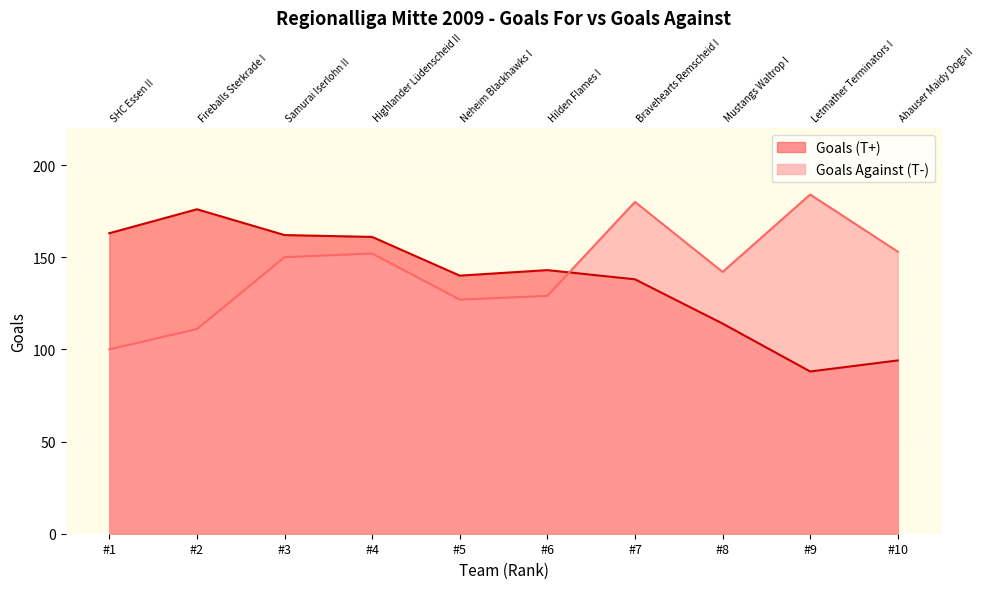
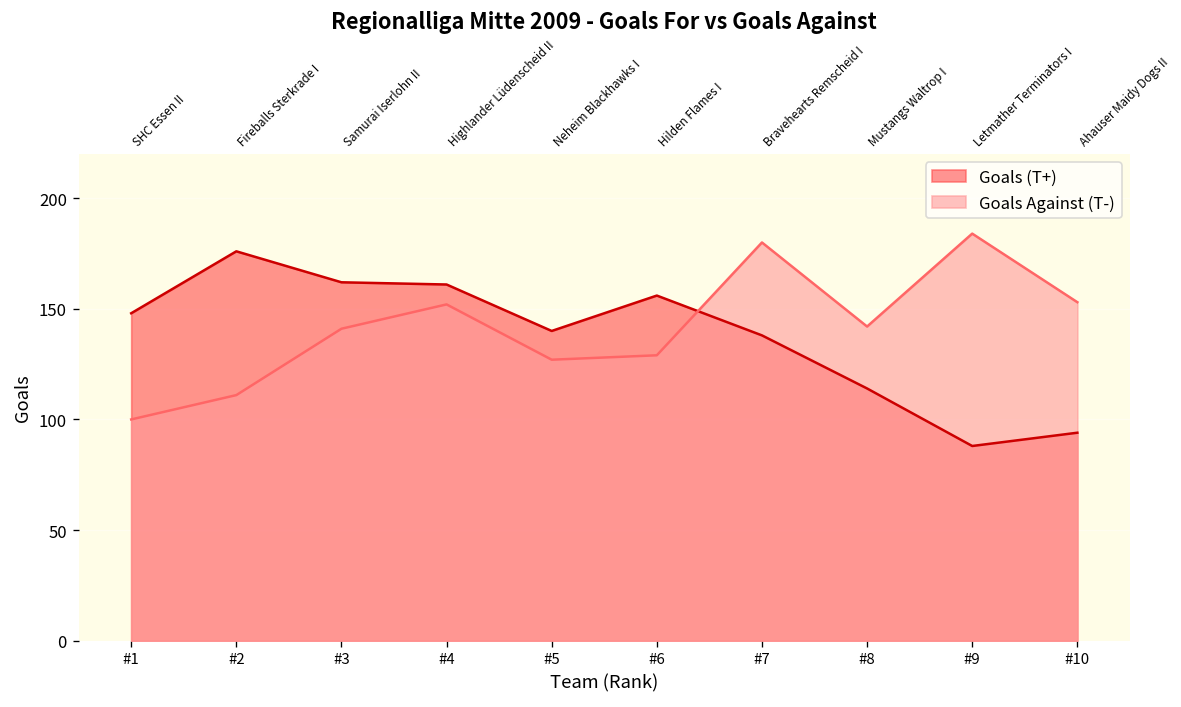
  {
    "Goals (T+)": {
-     "#1": 163,
+     "#1": 148,
      "#2": 176,
      "#3": 162,
      "#4": 161,
      "#5": 140,
-     "#6": 143,
+     "#6": 156,
      "#7": 138,
      "#8": 114,
      "#9": 88,
      "#10": 94
    },
    "Goals Against (T-)": {
      "#1": 100,
      "#2": 111,
-     "#3": 150,
+     "#3": 141,
      "#4": 152,
      "#5": 127,
      "#6": 129,
      "#7": 180,
      "#8": 142,
      "#9": 184,
      "#10": 153
    }
  }
